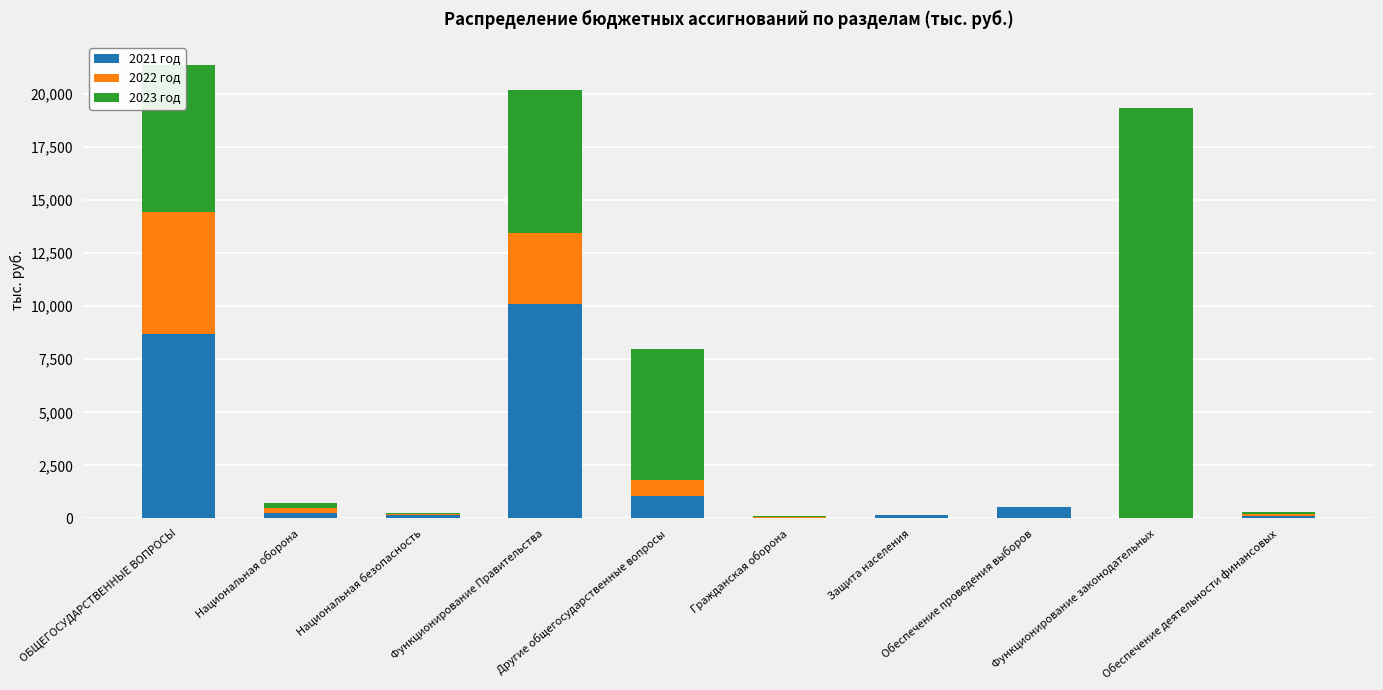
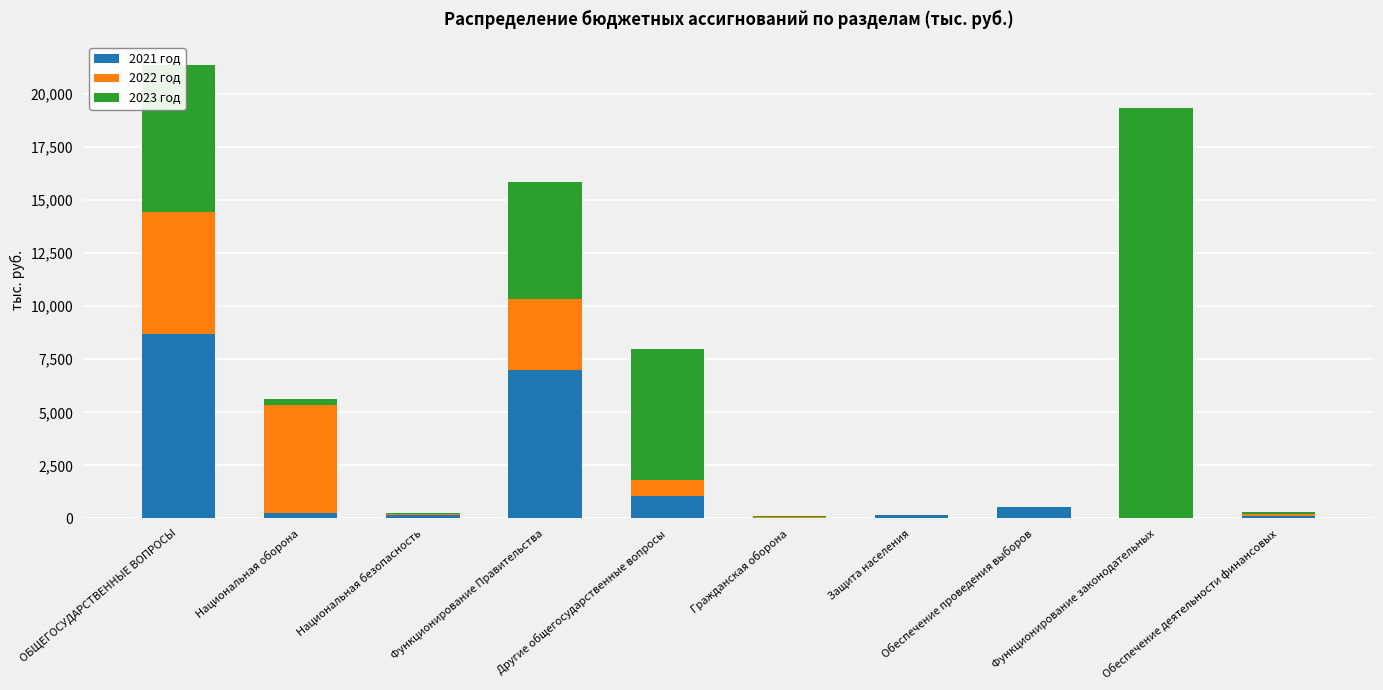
  {
    "2021 год": {
      "ОБЩЕГОСУДАРСТВЕННЫЕ ВОПРОСЫ": "8,700",
      "Национальная оборона": "200",
      "Национальная безопасность": "200",
-     "Функционирование Правительства": "10,100",
+     "Функционирование Правительства": "7,000",
      "Другие общегосударственные вопросы": "1,000",
      "Защита населения": "100",
      "Обеспечение проведения выборов": "600"
    },
    "2022 год": {
      "ОБЩЕГОСУДАРСТВЕННЫЕ ВОПРОСЫ": "5,700",
-     "Национальная оборона": "200",
+     "Национальная оборона": "5,100",
      "Функционирование Правительства": "3,400",
      "Другие общегосударственные вопросы": "800",
      "Защита населения": "0",
      "Обеспечение проведения выборов": "0"
    },
    "2023 год": {
      "Национальная оборона": "300",
-     "Функционирование Правительства": "6,700",
+     "Функционирование Правительства": "5,500",
      "Другие общегосударственные вопросы": "6,200",
      "Защита населения": "0",
      "Обеспечение проведения выборов": "0",
      "Функционирование законодательных": "19,300"
    }
  }
